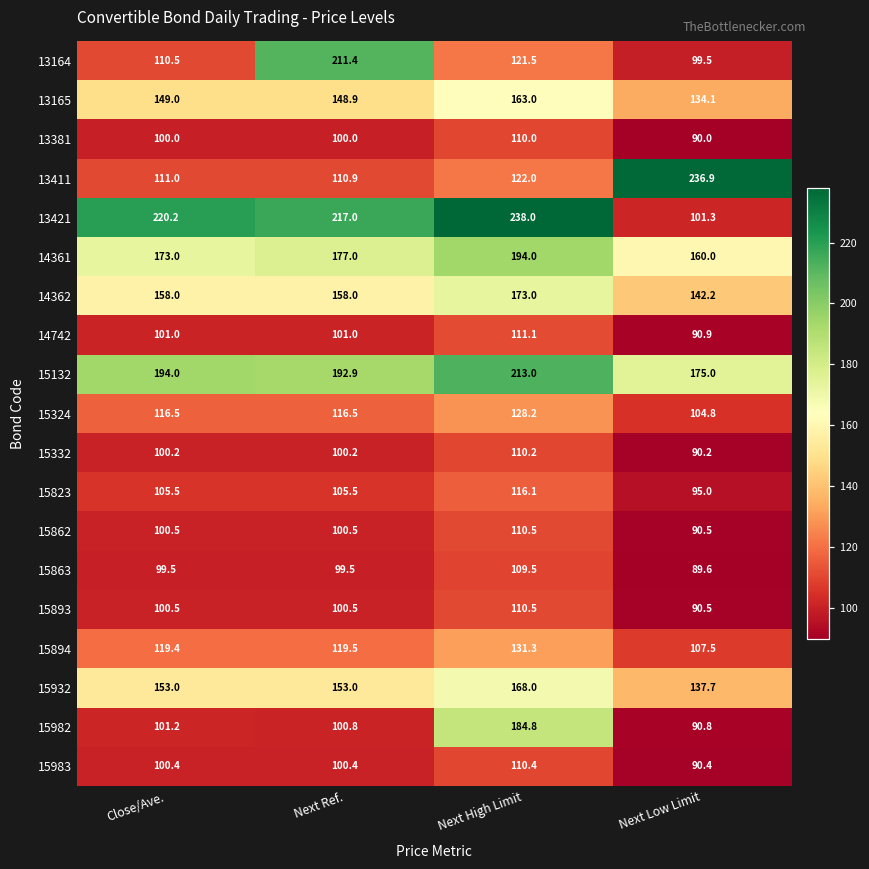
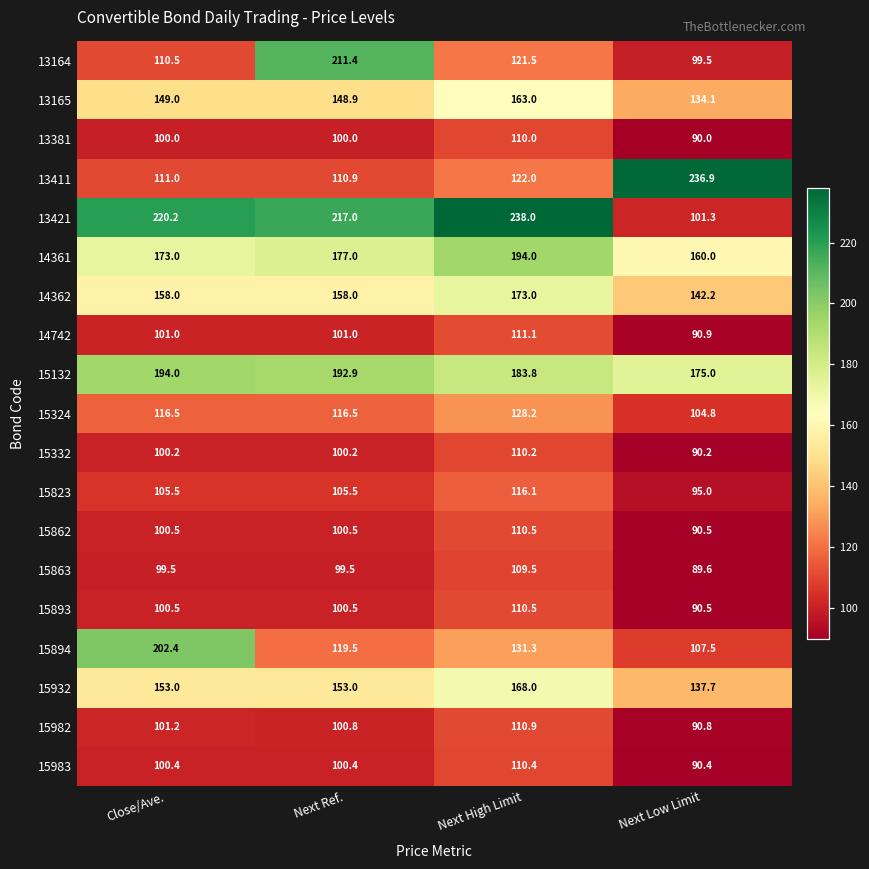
  {
    "13164": {
      "Close/Ave.": 110.5,
      "Next Ref.": 211.4,
      "Next High Limit": 121.5,
      "Next Low Limit": 99.5
    },
    "13165": {
      "Close/Ave.": 149.0,
      "Next Ref.": 148.9,
      "Next High Limit": 163.0,
      "Next Low Limit": 134.1
    },
    "13381": {
      "Close/Ave.": 100.0,
      "Next Ref.": 100.0,
      "Next High Limit": 110.0,
      "Next Low Limit": 90.0
    },
    "13411": {
      "Close/Ave.": 111.0,
      "Next Ref.": 110.9,
      "Next High Limit": 122.0,
      "Next Low Limit": 236.9
    },
    "13421": {
      "Close/Ave.": 220.2,
      "Next Ref.": 217.0,
      "Next High Limit": 238.0,
      "Next Low Limit": 101.3
    },
    "14361": {
      "Close/Ave.": 173.0,
      "Next Ref.": 177.0,
      "Next High Limit": 194.0,
      "Next Low Limit": 160.0
    },
    "14362": {
      "Close/Ave.": 158.0,
      "Next Ref.": 158.0,
      "Next High Limit": 173.0,
      "Next Low Limit": 142.2
    },
    "14742": {
      "Close/Ave.": 101.0,
      "Next Ref.": 101.0,
      "Next High Limit": 111.1,
      "Next Low Limit": 90.9
    },
    "15132": {
      "Close/Ave.": 194.0,
      "Next Ref.": 192.9,
-     "Next High Limit": 213.0,
+     "Next High Limit": 183.8,
      "Next Low Limit": 175.0
    },
    "15324": {
      "Close/Ave.": 116.5,
      "Next Ref.": 116.5,
      "Next High Limit": 128.2,
      "Next Low Limit": 104.8
    },
    "15332": {
      "Close/Ave.": 100.2,
      "Next Ref.": 100.2,
      "Next High Limit": 110.2,
      "Next Low Limit": 90.2
    },
    "15823": {
      "Close/Ave.": 105.5,
      "Next Ref.": 105.5,
      "Next High Limit": 116.1,
      "Next Low Limit": 95.0
    },
    "15862": {
      "Close/Ave.": 100.5,
      "Next Ref.": 100.5,
      "Next High Limit": 110.5,
      "Next Low Limit": 90.5
    },
    "15863": {
      "Close/Ave.": 99.5,
      "Next Ref.": 99.5,
      "Next High Limit": 109.5,
      "Next Low Limit": 89.6
    },
    "15893": {
      "Close/Ave.": 100.5,
      "Next Ref.": 100.5,
      "Next High Limit": 110.5,
      "Next Low Limit": 90.5
    },
    "15894": {
-     "Close/Ave.": 119.4,
+     "Close/Ave.": 202.4,
      "Next Ref.": 119.5,
      "Next High Limit": 131.3,
      "Next Low Limit": 107.5
    },
    "15932": {
      "Close/Ave.": 153.0,
      "Next Ref.": 153.0,
      "Next High Limit": 168.0,
      "Next Low Limit": 137.7
    },
    "15982": {
      "Close/Ave.": 101.2,
      "Next Ref.": 100.8,
-     "Next High Limit": 184.8,
+     "Next High Limit": 110.9,
      "Next Low Limit": 90.8
    },
    "15983": {
      "Close/Ave.": 100.4,
      "Next Ref.": 100.4,
      "Next High Limit": 110.4,
      "Next Low Limit": 90.4
    }
  }
